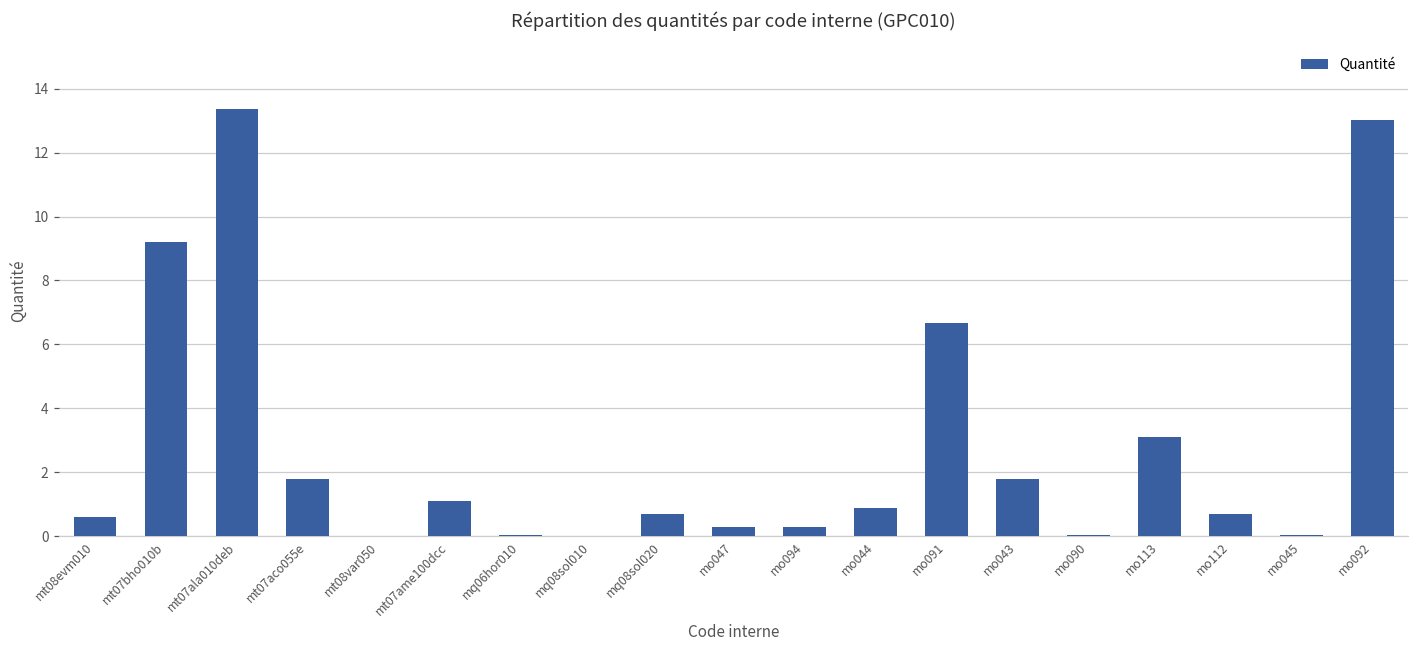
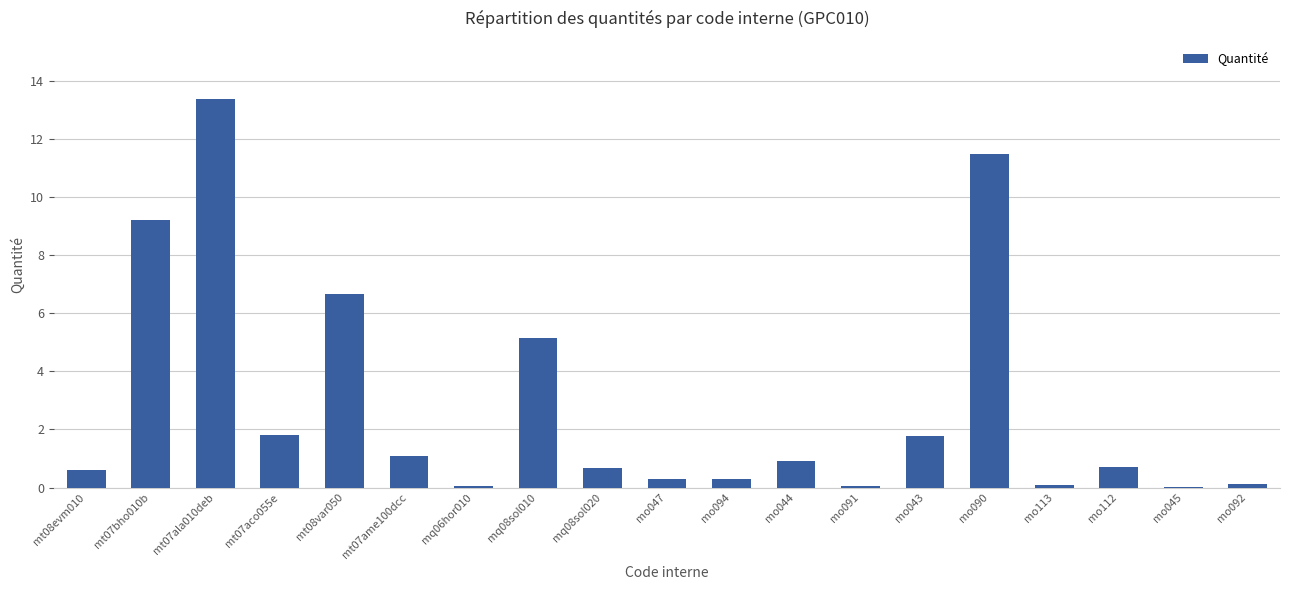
  {
    "mt08evm010": 0.6,
    "mt07bho010b": 9.2,
    "mt07ala010deb": 13.4,
    "mt07aco055e": 1.8,
-   "mt08var050": 0.0,
+   "mt08var050": 6.7,
    "mt07ame100dcc": 1.1,
-   "mq08sol010": 0.0,
+   "mq08sol010": 5.1,
    "mq08sol020": 0.7,
    "mo047": 0.3,
    "mo094": 0.3,
    "mo044": 0.9,
-   "mo091": 6.7,
+   "mo091": 0.1,
    "mo043": 1.8,
-   "mo090": 0.1,
-   "mo113": 3.1,
+   "mo090": 11.5,
+   "mo113": 0.1,
    "mo112": 0.7,
-   "mo092": 13.0
+   "mo092": 0.1
  }
